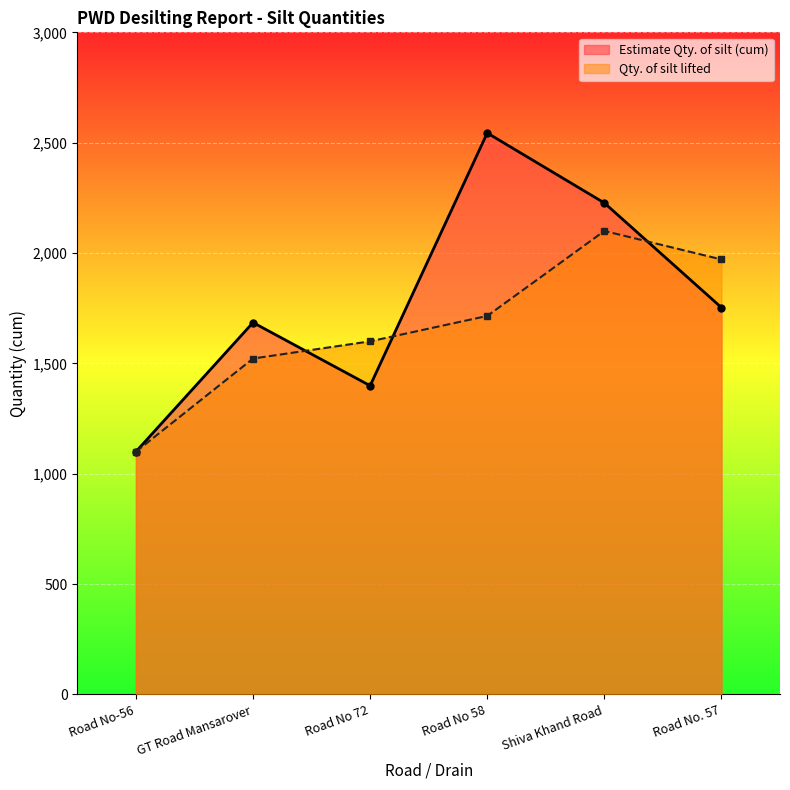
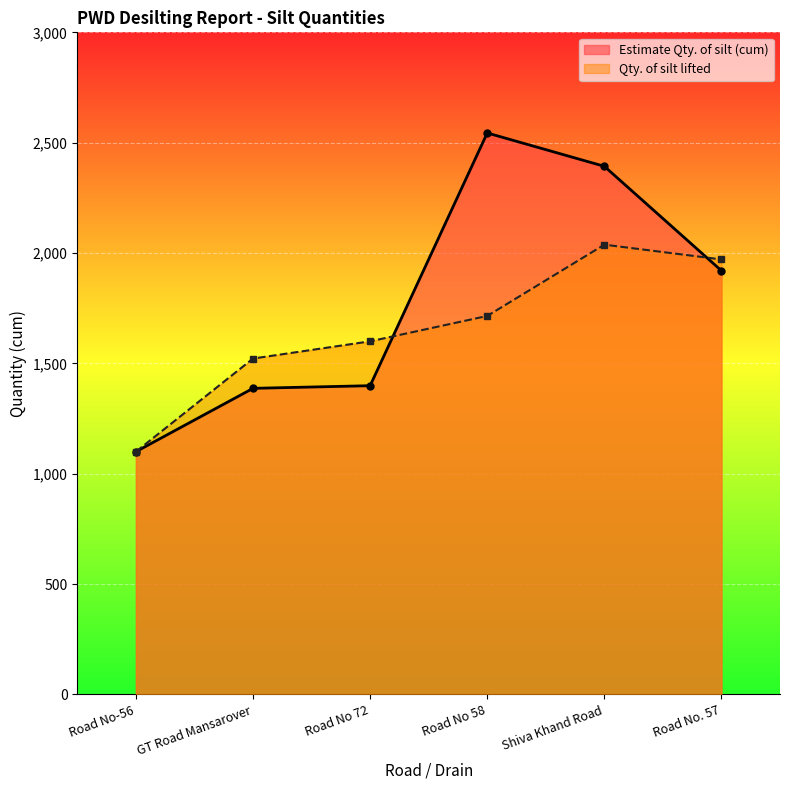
  {
    "Estimate Qty. of silt (cum)": {
-     "GT Road Mansarover": "1,690",
+     "GT Road Mansarover": "1,390",
      "Road No 72": "1,400",
      "Road No 58": "2,540",
-     "Shiva Khand Road": "2,230",
-     "Road No. 57": "1,750"
+     "Shiva Khand Road": "2,390",
+     "Road No. 57": "1,920"
    },
    "Qty. of silt lifted": {
      "GT Road Mansarover": "1,520",
      "Road No 72": "1,600",
      "Road No 58": "1,720",
-     "Shiva Khand Road": "2,100",
+     "Shiva Khand Road": "2,040",
      "Road No. 57": "1,970"
    }
  }
